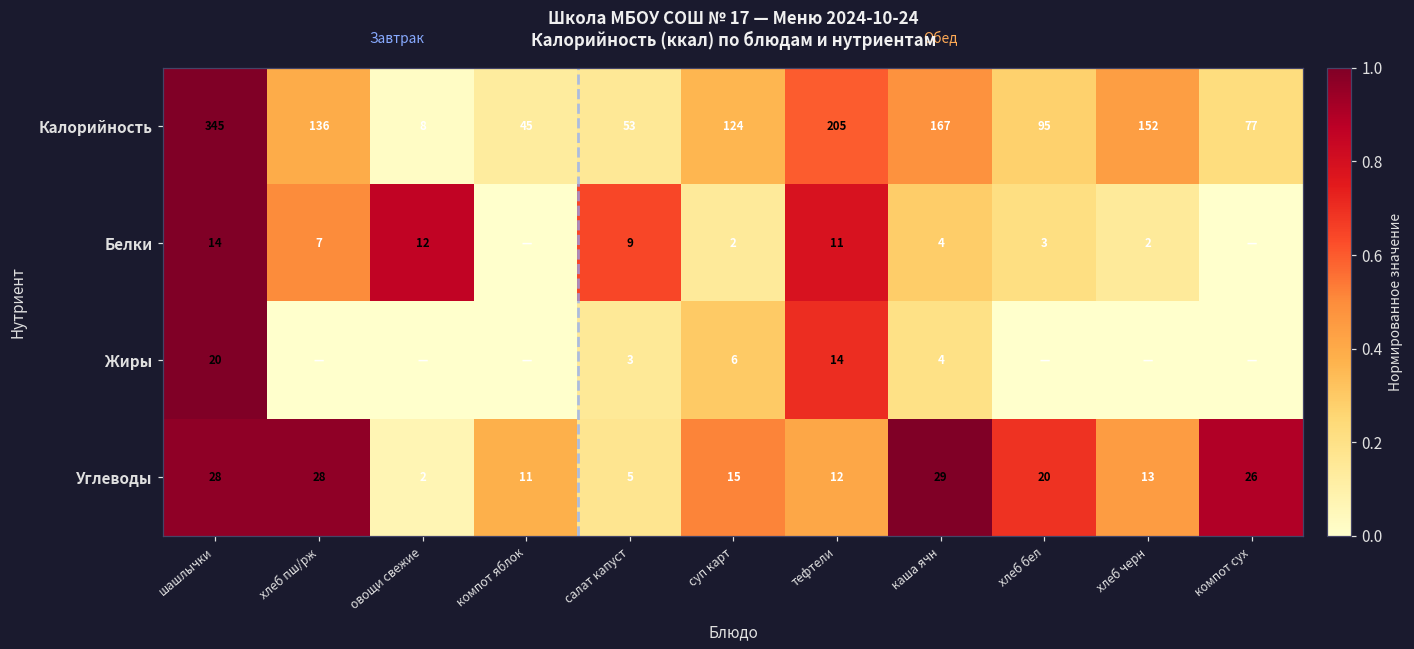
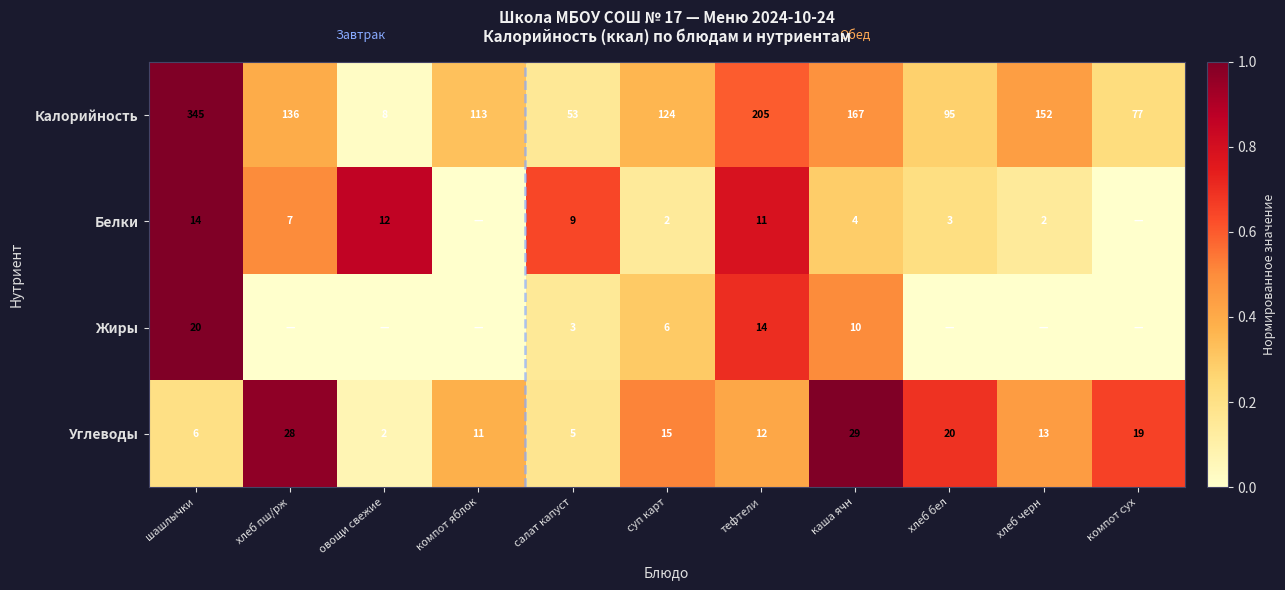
  {
    "Калорийность": {
      "шашлычки": 345,
      "хлеб пш/рж": 136,
      "овощи свежие": 8,
-     "компот яблок": 45,
+     "компот яблок": 113,
      "салат капуст": 53,
      "суп карт": 124,
      "тефтели": 205,
      "каша ячн": 167,
      "хлеб бел": 95,
      "хлеб черн": 152,
      "компот сух": 77
    },
    "Белки": {
      "шашлычки": 14,
      "хлеб пш/рж": 7,
      "овощи свежие": 12,
      "салат капуст": 9,
      "суп карт": 2,
      "тефтели": 11,
      "каша ячн": 4,
      "хлеб бел": 3,
      "хлеб черн": 2
    },
    "Жиры": {
      "шашлычки": 20,
      "салат капуст": 3,
      "суп карт": 6,
      "тефтели": 14,
-     "каша ячн": 4
+     "каша ячн": 10
    },
    "Углеводы": {
-     "шашлычки": 28,
+     "шашлычки": 6,
      "хлеб пш/рж": 28,
      "овощи свежие": 2,
      "компот яблок": 11,
      "салат капуст": 5,
      "суп карт": 15,
      "тефтели": 12,
      "каша ячн": 29,
      "хлеб бел": 20,
      "хлеб черн": 13,
-     "компот сух": 26
+     "компот сух": 19
    }
  }
